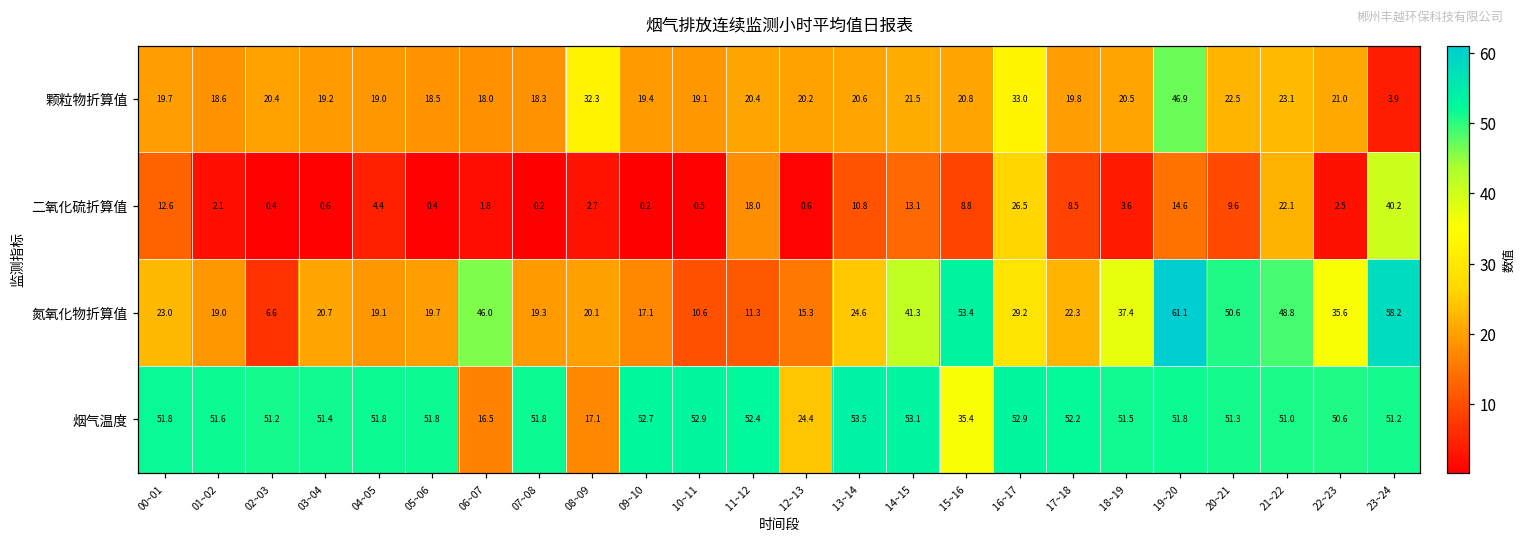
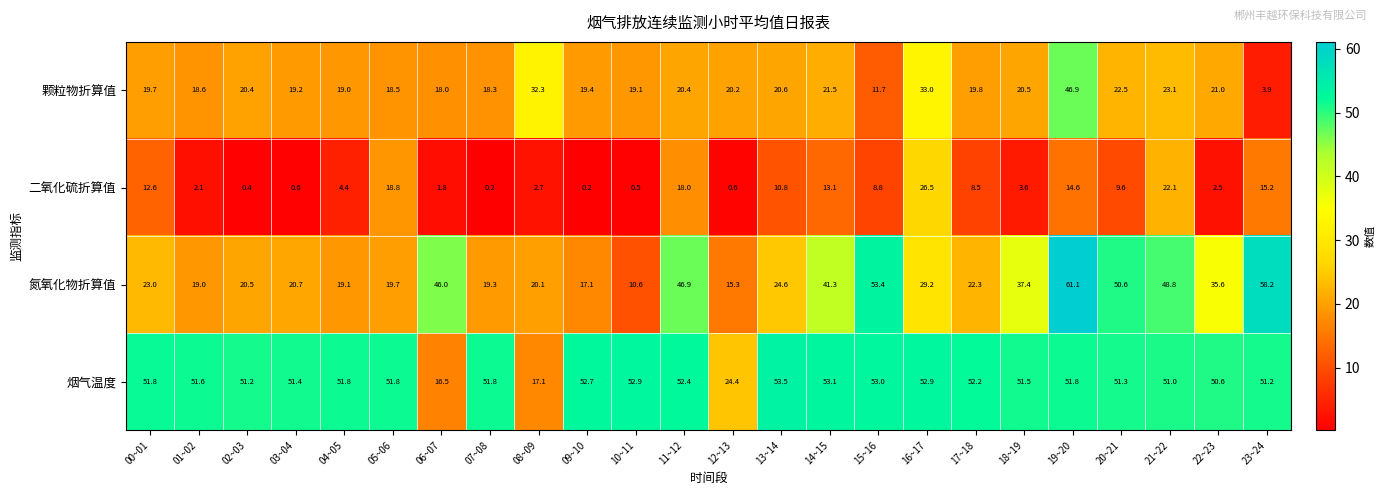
  {
    "颗粒物折算值": {
      "00~01": 19.7,
      "01~02": 18.6,
      "02~03": 20.4,
      "03~04": 19.2,
      "04~05": 19.0,
      "05~06": 18.5,
      "06~07": 18.0,
      "07~08": 18.3,
      "08~09": 32.3,
      "09~10": 19.4,
      "10~11": 19.1,
      "11~12": 20.4,
      "12~13": 20.2,
      "13~14": 20.6,
      "14~15": 21.5,
-     "15~16": 20.8,
+     "15~16": 11.7,
      "16~17": 33.0,
      "17~18": 19.8,
      "18~19": 20.5,
      "19~20": 46.9,
      "20~21": 22.5,
      "21~22": 23.1,
      "22~23": 21.0,
      "23~24": 3.9
    },
    "二氧化硫折算值": {
      "00~01": 12.6,
      "01~02": 2.1,
      "02~03": 0.4,
      "03~04": 0.6,
      "04~05": 4.4,
-     "05~06": 0.4,
+     "05~06": 18.8,
      "06~07": 1.8,
      "07~08": 0.2,
      "08~09": 2.7,
      "09~10": 0.2,
      "10~11": 0.5,
      "11~12": 18.0,
      "12~13": 0.6,
      "13~14": 10.8,
      "14~15": 13.1,
      "15~16": 8.8,
      "16~17": 26.5,
      "17~18": 8.5,
      "18~19": 3.6,
      "19~20": 14.6,
      "20~21": 9.6,
      "21~22": 22.1,
      "22~23": 2.5,
-     "23~24": 40.2
+     "23~24": 15.2
    },
    "氮氧化物折算值": {
      "00~01": 23.0,
      "01~02": 19.0,
-     "02~03": 6.6,
+     "02~03": 20.5,
      "03~04": 20.7,
      "04~05": 19.1,
      "05~06": 19.7,
      "06~07": 46.0,
      "07~08": 19.3,
      "08~09": 20.1,
      "09~10": 17.1,
      "10~11": 10.6,
-     "11~12": 11.3,
+     "11~12": 46.9,
      "12~13": 15.3,
      "13~14": 24.6,
      "14~15": 41.3,
      "15~16": 53.4,
      "16~17": 29.2,
      "17~18": 22.3,
      "18~19": 37.4,
      "19~20": 61.1,
      "20~21": 50.6,
      "21~22": 48.8,
      "22~23": 35.6,
      "23~24": 58.2
    },
    "烟气温度": {
      "00~01": 51.8,
      "01~02": 51.6,
      "02~03": 51.2,
      "03~04": 51.4,
      "04~05": 51.8,
      "05~06": 51.8,
      "06~07": 16.5,
      "07~08": 51.8,
      "08~09": 17.1,
      "09~10": 52.7,
      "10~11": 52.9,
      "11~12": 52.4,
      "12~13": 24.4,
      "13~14": 53.5,
      "14~15": 53.1,
-     "15~16": 35.4,
+     "15~16": 53.0,
      "16~17": 52.9,
      "17~18": 52.2,
      "18~19": 51.5,
      "19~20": 51.8,
      "20~21": 51.3,
      "21~22": 51.0,
      "22~23": 50.6,
      "23~24": 51.2
    }
  }
